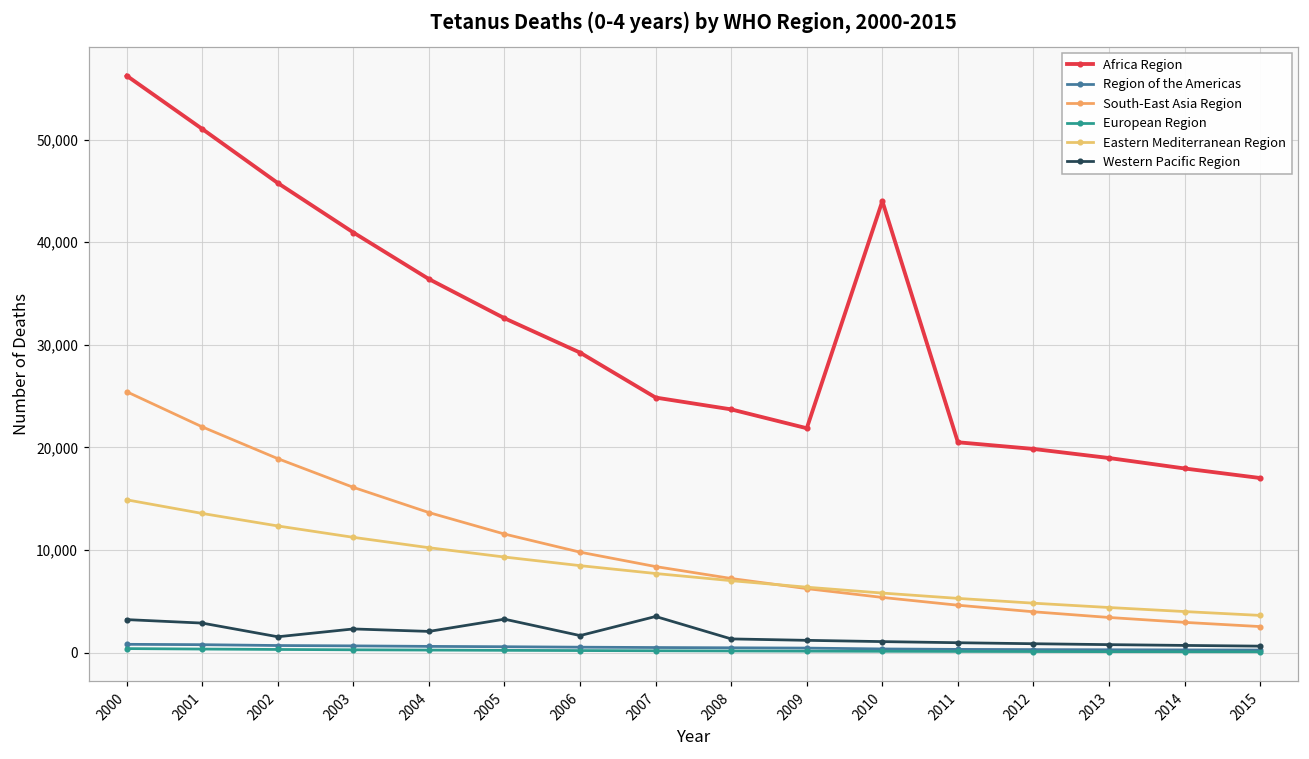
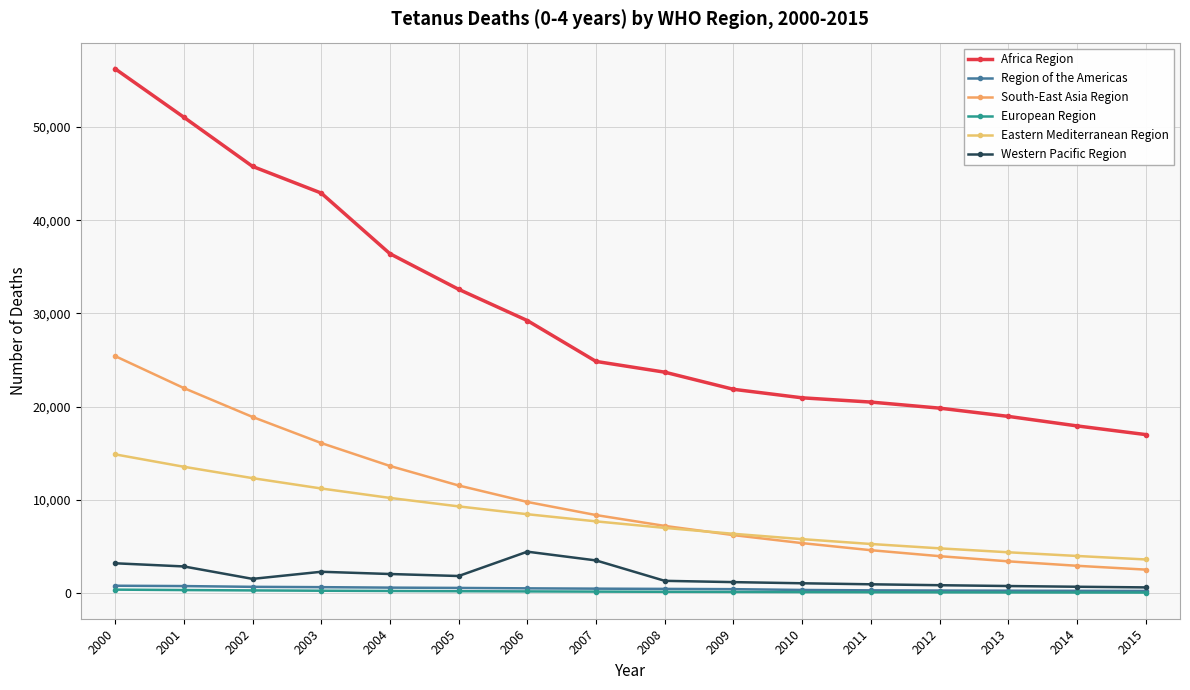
  {
    "Africa Region": {
      "2000": "56,000",
      "2001": "51,000",
      "2002": "46,000",
-     "2003": "41,000",
+     "2003": "43,000",
      "2004": "36,000",
      "2005": "33,000",
      "2006": "29,000",
      "2007": "25,000",
      "2008": "24,000",
      "2009": "22,000",
-     "2010": "44,000",
+     "2010": "21,000",
      "2011": "20,000",
      "2012": "20,000",
      "2013": "19,000",
      "2014": "18,000",
      "2015": "17,000"
    },
    "Western Pacific Region": {
      "2000": "3,000",
      "2001": "3,000",
      "2002": "2,000",
      "2003": "2,000",
      "2004": "2,000",
-     "2005": "3,000",
-     "2006": "2,000",
+     "2005": "2,000",
+     "2006": "4,000",
      "2007": "4,000",
      "2008": "1,000",
      "2009": "1,000",
      "2010": "1,000",
      "2011": "1,000",
      "2012": "1,000",
      "2013": "1,000",
      "2014": "1,000",
      "2015": "1,000"
    }
  }
